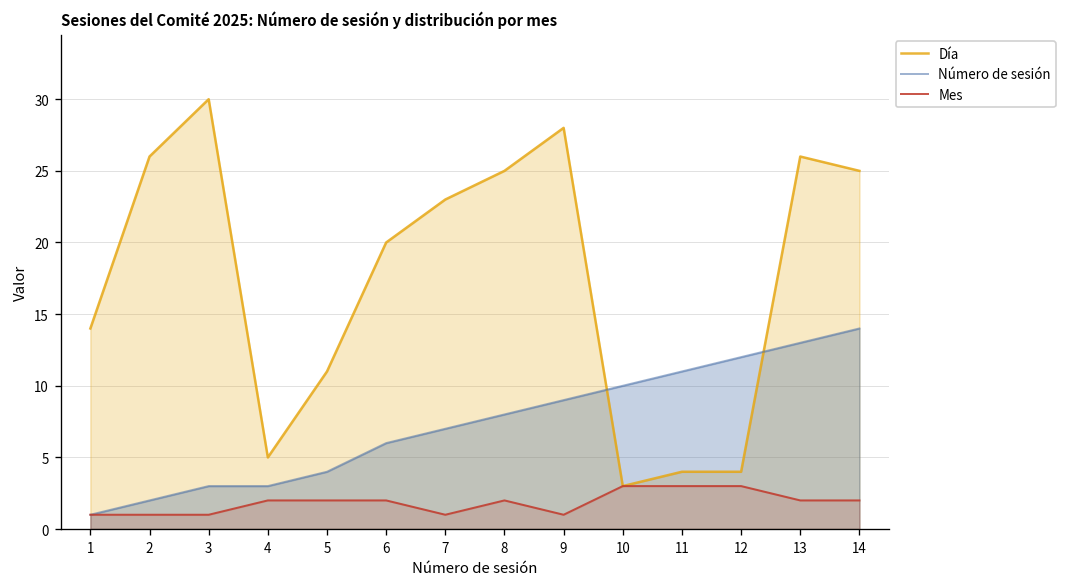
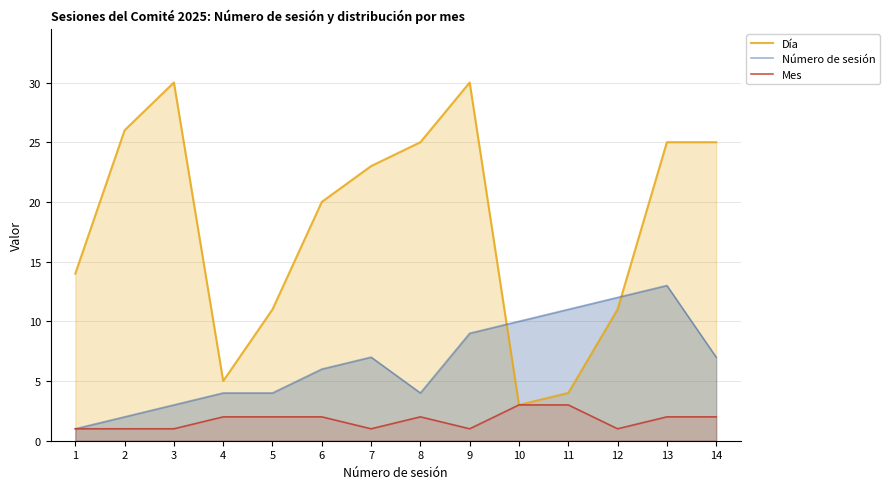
  {
    "Día": {
      "1": 14,
      "2": 26,
      "3": 30,
      "4": 5,
      "5": 11,
      "6": 20,
      "7": 23,
      "8": 25,
-     "9": 28,
+     "9": 30,
      "11": 4,
-     "12": 4,
-     "13": 26,
+     "12": 11,
+     "13": 25,
      "14": 25
    },
    "Número de sesión": {
      "2": 2,
      "3": 3,
-     "4": 3,
+     "4": 4,
      "5": 4,
      "6": 6,
      "7": 7,
-     "8": 8,
+     "8": 4,
      "9": 9,
      "10": 10,
      "11": 11,
      "12": 12,
      "13": 13,
-     "14": 14
+     "14": 7
    },
    "Mes": {
      "2": 1,
      "3": 1,
      "4": 2,
      "5": 2,
      "6": 2,
      "7": 1,
      "8": 2,
      "9": 1,
      "11": 3,
-     "12": 3,
+     "12": 1,
      "13": 2,
      "14": 2
    }
  }
